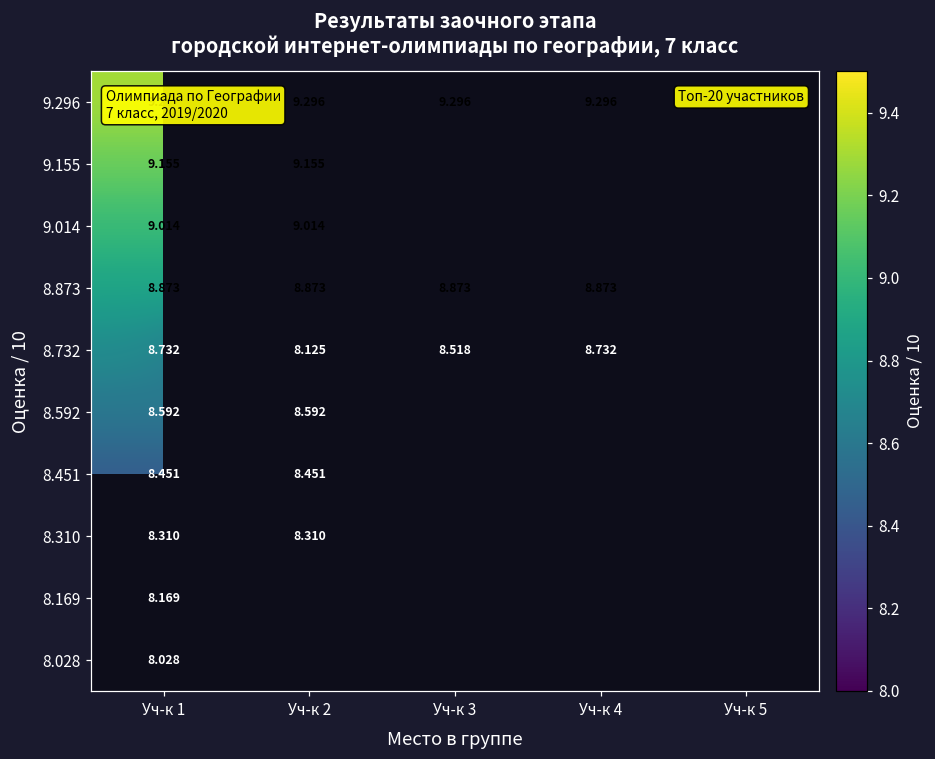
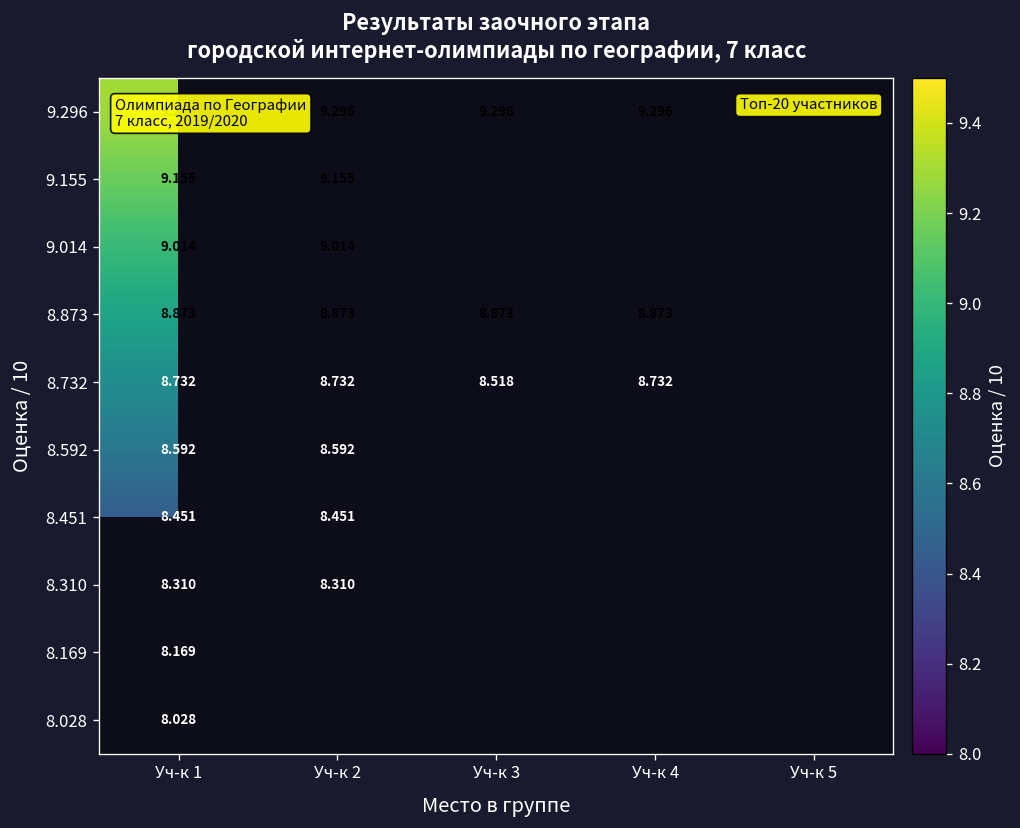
  {
    "8.732": {
      "Уч-к 1": 8.732,
-     "Уч-к 2": 8.125,
+     "Уч-к 2": 8.732,
      "Уч-к 3": 8.518,
      "Уч-к 4": 8.732
    },
    "8.592": {
      "Уч-к 1": 8.592,
      "Уч-к 2": 8.592
    },
    "8.451": {
      "Уч-к 1": 8.451,
      "Уч-к 2": 8.451
    },
    "8.310": {
      "Уч-к 1": 8.310,
      "Уч-к 2": 8.310
    },
    "8.169": {
      "Уч-к 1": 8.169
    },
    "8.028": {
      "Уч-к 1": 8.028
    }
  }
